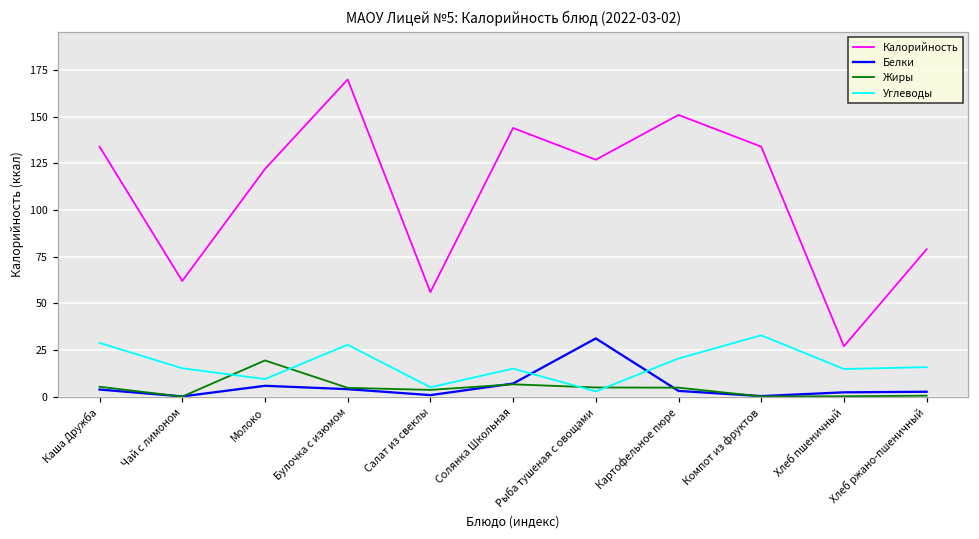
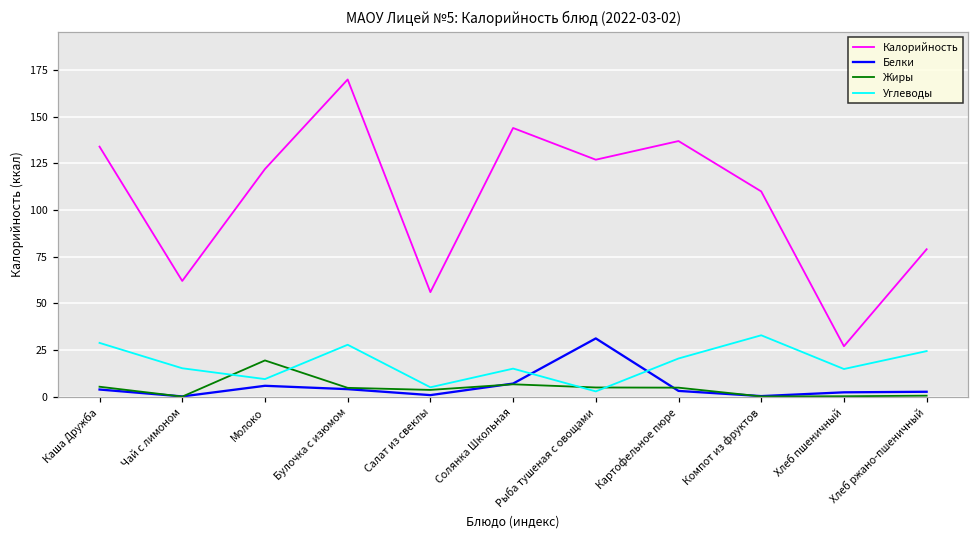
  {
    "Калорийность": {
      "Каша Дружба": 134,
      "Чай с лимоном": 62,
      "Молоко": 122,
      "Булочка с изюмом": 170,
      "Салат из свеклы": 56,
      "Солянка Школьная": 144,
      "Рыба тушеная с овощами": 127,
-     "Картофельное пюре": 151,
-     "Компот из фруктов": 134,
+     "Картофельное пюре": 137,
+     "Компот из фруктов": 110,
      "Хлеб пшеничный": 27,
      "Хлеб ржано-пшеничный": 79
    },
    "Белки": {
      "Молоко": 6,
      "Салат из свеклы": 1,
      "Рыба тушеная с овощами": 31,
      "Картофельное пюре": 3,
      "Хлеб пшеничный": 2,
      "Хлеб ржано-пшеничный": 3
    },
    "Жиры": {
      "Молоко": 19,
      "Рыба тушеная с овощами": 5,
      "Картофельное пюре": 5,
      "Хлеб пшеничный": 0,
      "Хлеб ржано-пшеничный": 1
    },
    "Углеводы": {
      "Каша Дружба": 29,
      "Чай с лимоном": 15,
      "Молоко": 9,
      "Булочка с изюмом": 28,
      "Солянка Школьная": 15,
      "Рыба тушеная с овощами": 3,
      "Картофельное пюре": 20,
      "Компот из фруктов": 33,
      "Хлеб пшеничный": 15,
-     "Хлеб ржано-пшеничный": 16
+     "Хлеб ржано-пшеничный": 24
    }
  }
